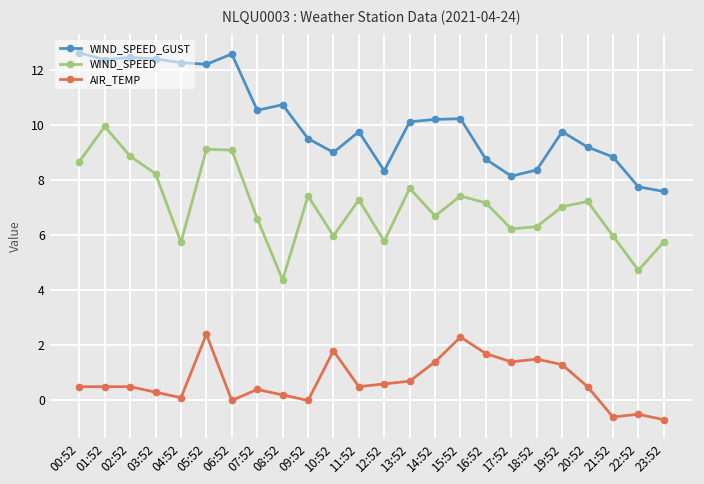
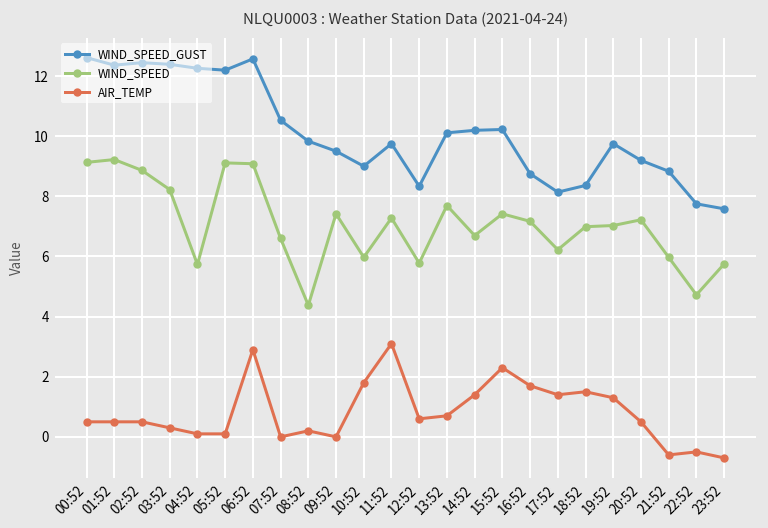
  {
    "WIND_SPEED_GUST": {
      "05:52": 12.2,
      "06:52": 12.6,
      "07:52": 10.5,
-     "08:52": 10.7,
+     "08:52": 9.8,
      "09:52": 9.5,
      "10:52": 9.0,
      "11:52": 9.8,
      "12:52": 8.3,
      "13:52": 10.1,
      "14:52": 10.2,
      "15:52": 10.2,
      "16:52": 8.8,
      "17:52": 8.1,
      "18:52": 8.4,
      "19:52": 9.8,
      "20:52": 9.2,
      "21:52": 8.8,
      "22:52": 7.8,
      "23:52": 7.6
    },
    "WIND_SPEED": {
-     "00:52": 8.7,
-     "01:52": 9.9,
+     "00:52": 9.1,
+     "01:52": 9.2,
      "02:52": 8.9,
      "03:52": 8.2,
      "04:52": 5.7,
      "05:52": 9.1,
      "06:52": 9.1,
      "07:52": 6.6,
      "08:52": 4.4,
      "09:52": 7.4,
      "10:52": 6.0,
      "11:52": 7.3,
      "12:52": 5.8,
      "13:52": 7.7,
      "14:52": 6.7,
      "15:52": 7.4,
      "16:52": 7.2,
      "17:52": 6.2,
-     "18:52": 6.3,
+     "18:52": 7.0,
      "19:52": 7.0,
      "20:52": 7.2,
      "21:52": 6.0,
      "22:52": 4.7,
      "23:52": 5.8
    },
    "AIR_TEMP": {
      "00:52": 0.5,
      "01:52": 0.5,
      "02:52": 0.5,
      "03:52": 0.3,
      "04:52": 0.1,
-     "05:52": 2.4,
-     "06:52": 0.0,
-     "07:52": 0.4,
+     "05:52": 0.1,
+     "06:52": 2.9,
+     "07:52": 0.0,
      "08:52": 0.2,
      "09:52": 0.0,
      "10:52": 1.8,
-     "11:52": 0.5,
+     "11:52": 3.1,
      "12:52": 0.6,
      "13:52": 0.7,
      "14:52": 1.4,
      "15:52": 2.3,
      "16:52": 1.7,
      "17:52": 1.4,
      "18:52": 1.5,
      "19:52": 1.3,
      "20:52": 0.5,
      "21:52": -0.6,
      "22:52": -0.5,
      "23:52": -0.7
    }
  }
